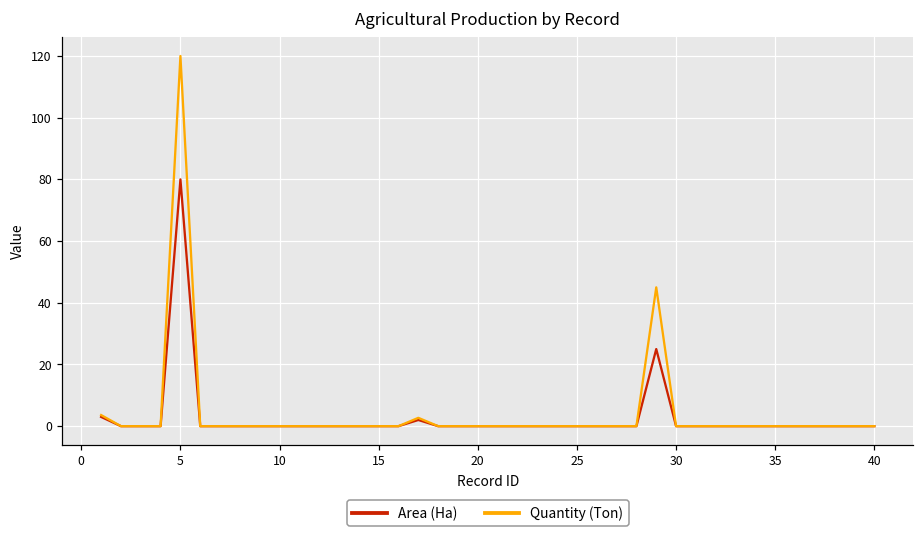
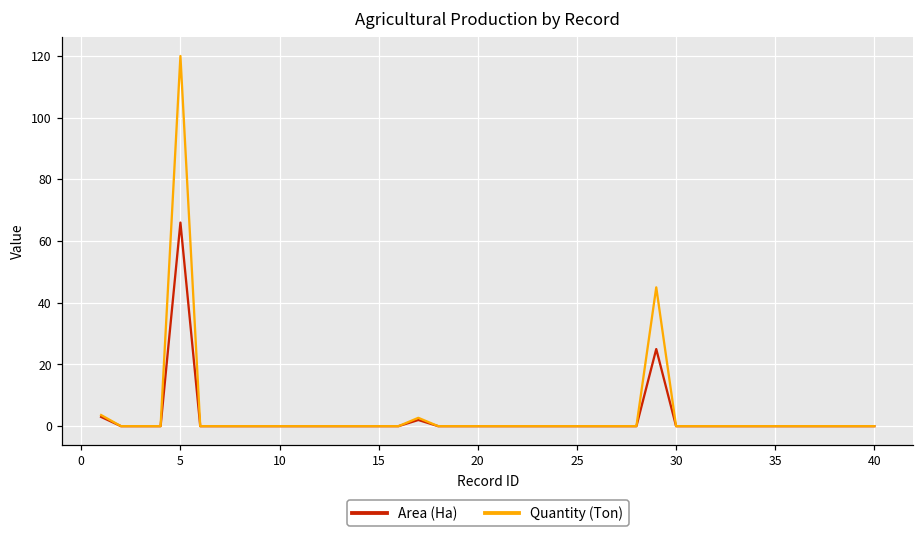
  {
    "Area (Ha)": {
-     "5": 80
+     "5": 66
    },
    "Quantity (Ton)": {
      "5": 120
    }
  }
